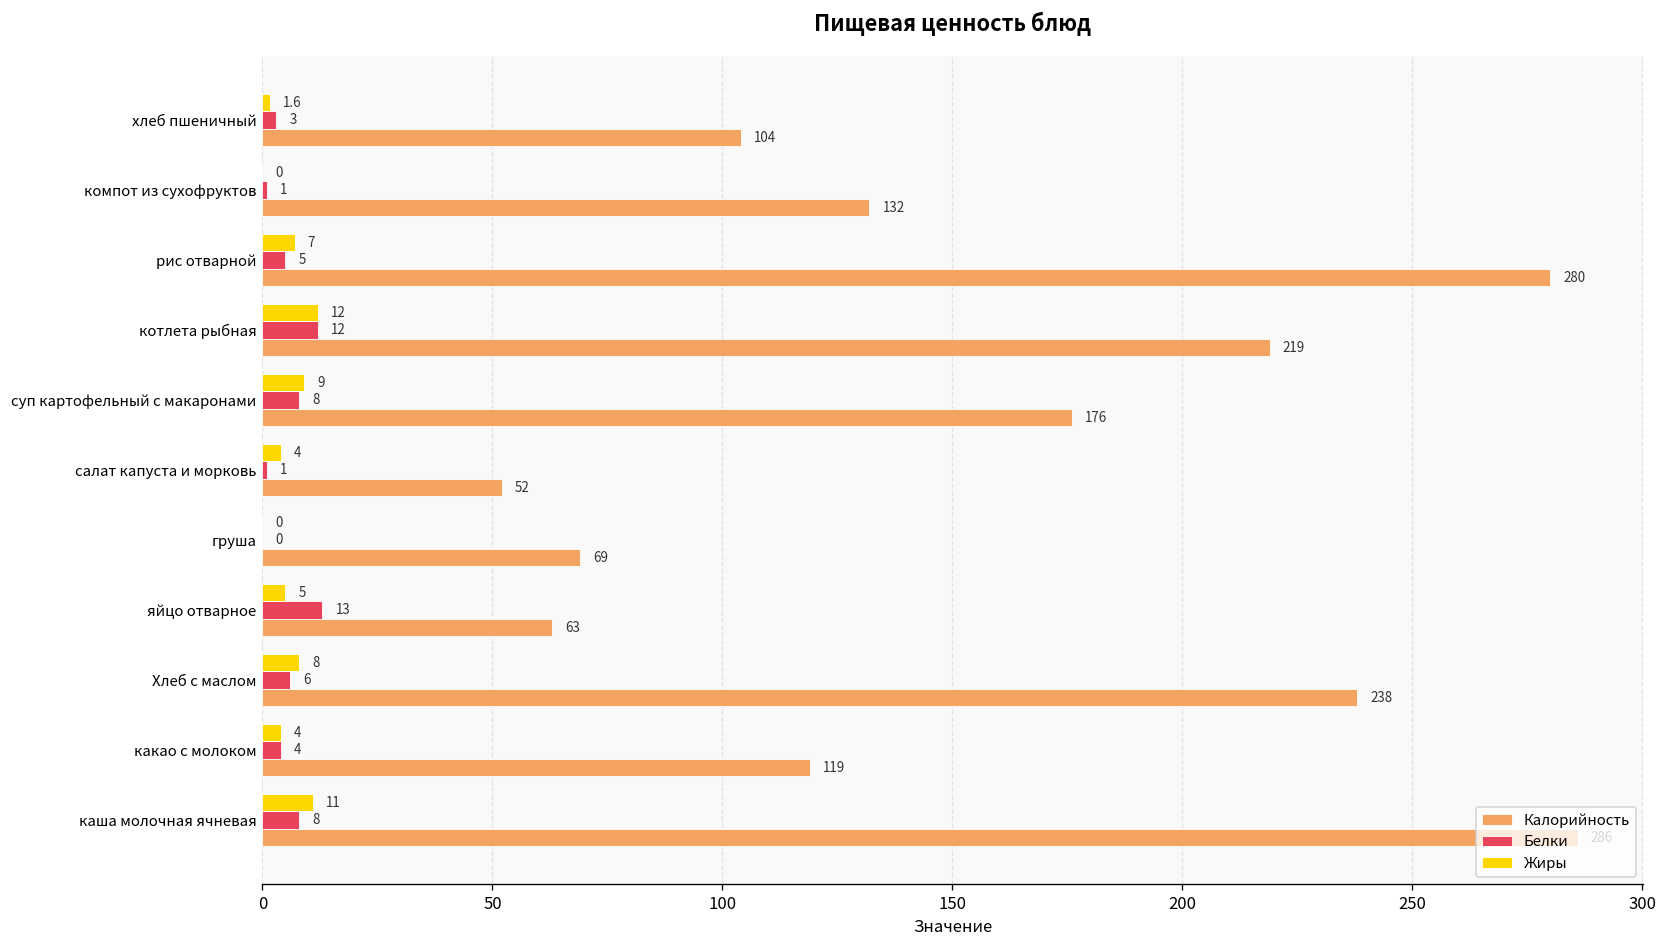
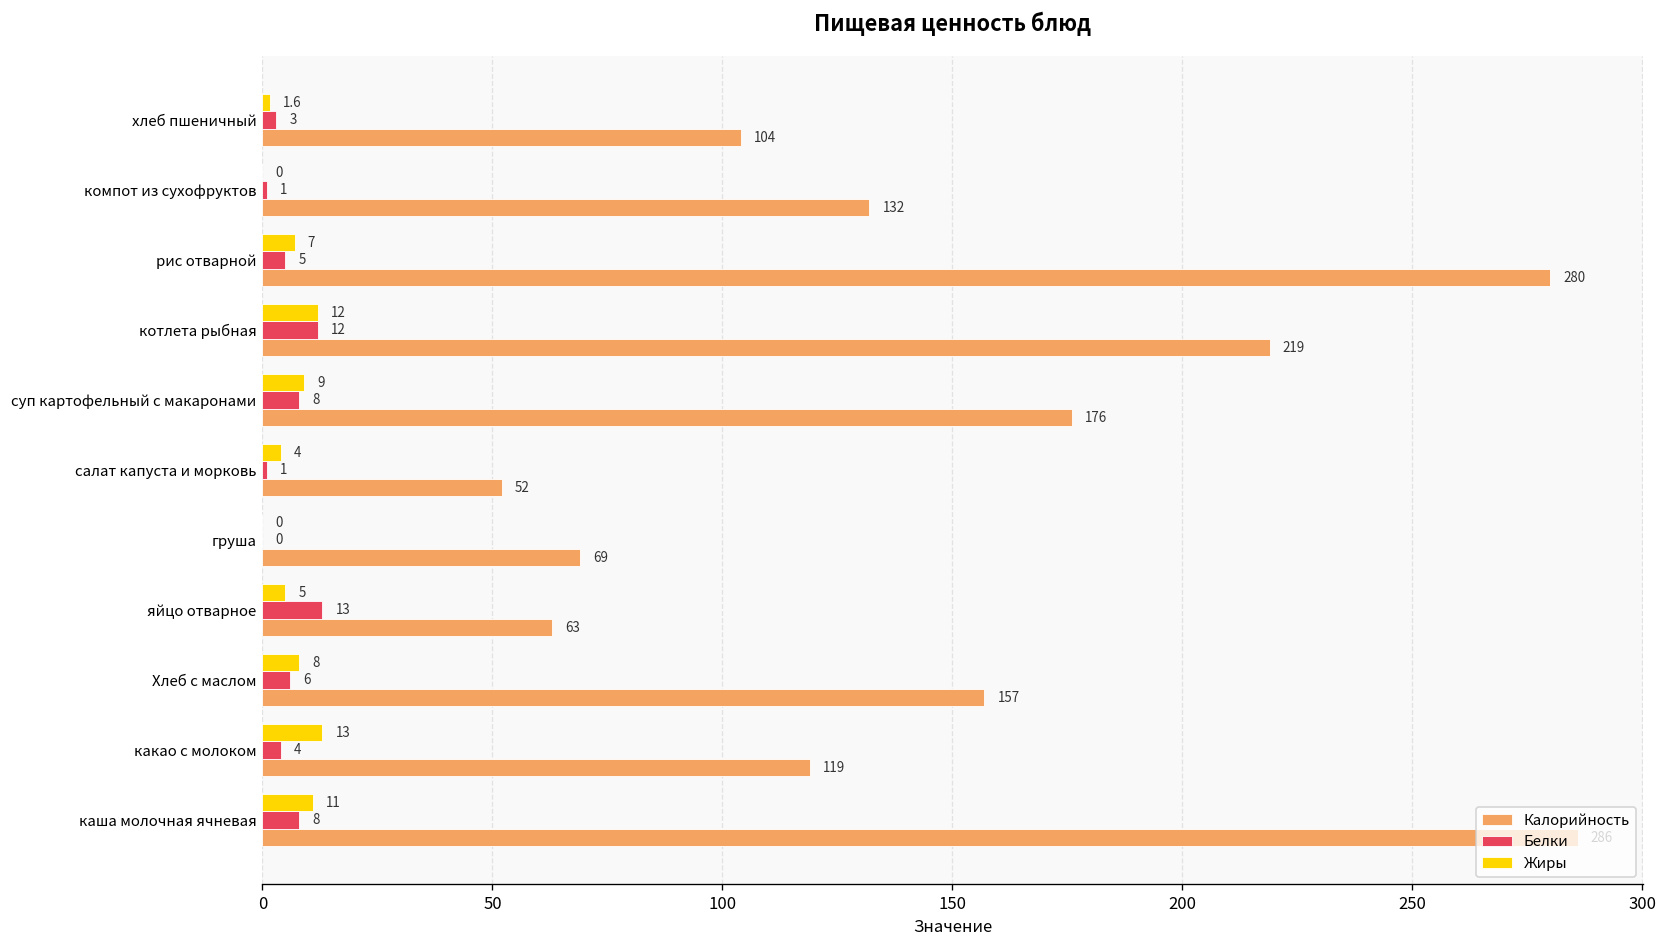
  {
    "Калорийность": {
      "хлеб пшеничный": 104,
      "компот из сухофруктов": 132,
      "рис отварной": 280,
      "котлета рыбная": 219,
      "суп картофельный с макаронами": 176,
      "салат капуста и морковь": 52,
      "груша": 69,
      "яйцо отварное": 63,
-     "Хлеб с маслом": 238,
+     "Хлеб с маслом": 157,
      "какао с молоком": 119
    },
    "Белки": {
      "хлеб пшеничный": 3,
      "компот из сухофруктов": 1,
      "рис отварной": 5,
      "котлета рыбная": 12,
      "суп картофельный с макаронами": 8,
      "салат капуста и морковь": 1,
      "груша": 0,
      "яйцо отварное": 13,
      "Хлеб с маслом": 6,
      "какао с молоком": 4,
      "каша молочная ячневая": 8
    },
    "Жиры": {
      "хлеб пшеничный": 1.6,
      "компот из сухофруктов": 0,
      "рис отварной": 7,
      "котлета рыбная": 12,
      "суп картофельный с макаронами": 9,
      "салат капуста и морковь": 4,
      "груша": 0,
      "яйцо отварное": 5,
      "Хлеб с маслом": 8,
-     "какао с молоком": 4,
+     "какао с молоком": 13,
      "каша молочная ячневая": 11
    }
  }
